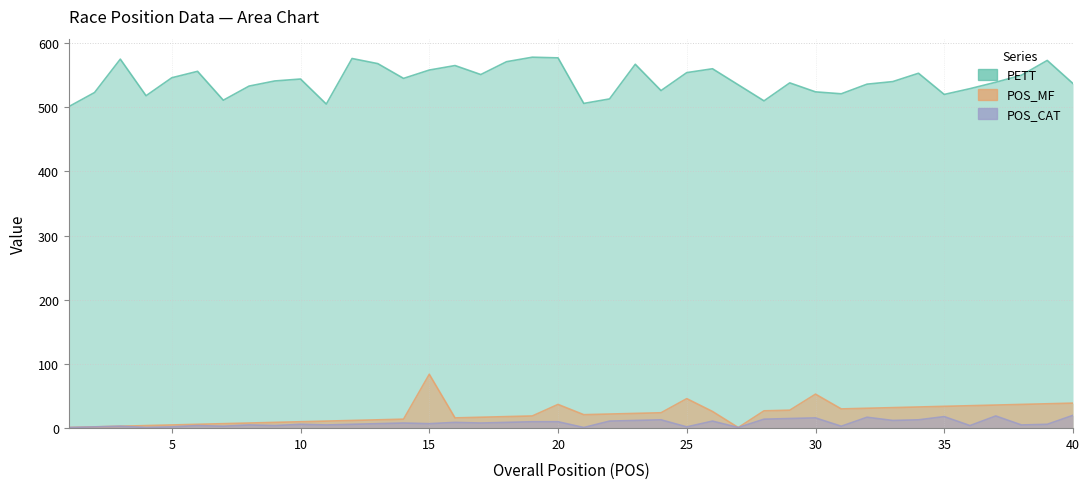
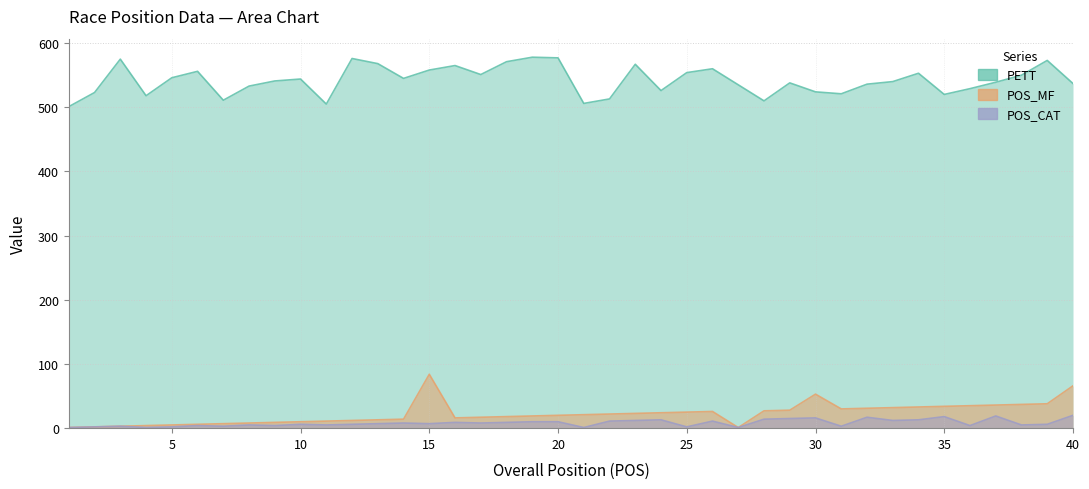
  {
    "POS_MF": {
      "10": 10,
      "15": 80,
-     "20": 40,
-     "25": 50,
+     "20": 20,
+     "25": 30,
      "30": 50,
      "35": 30,
-     "40": 40
+     "40": 70
    }
  }
